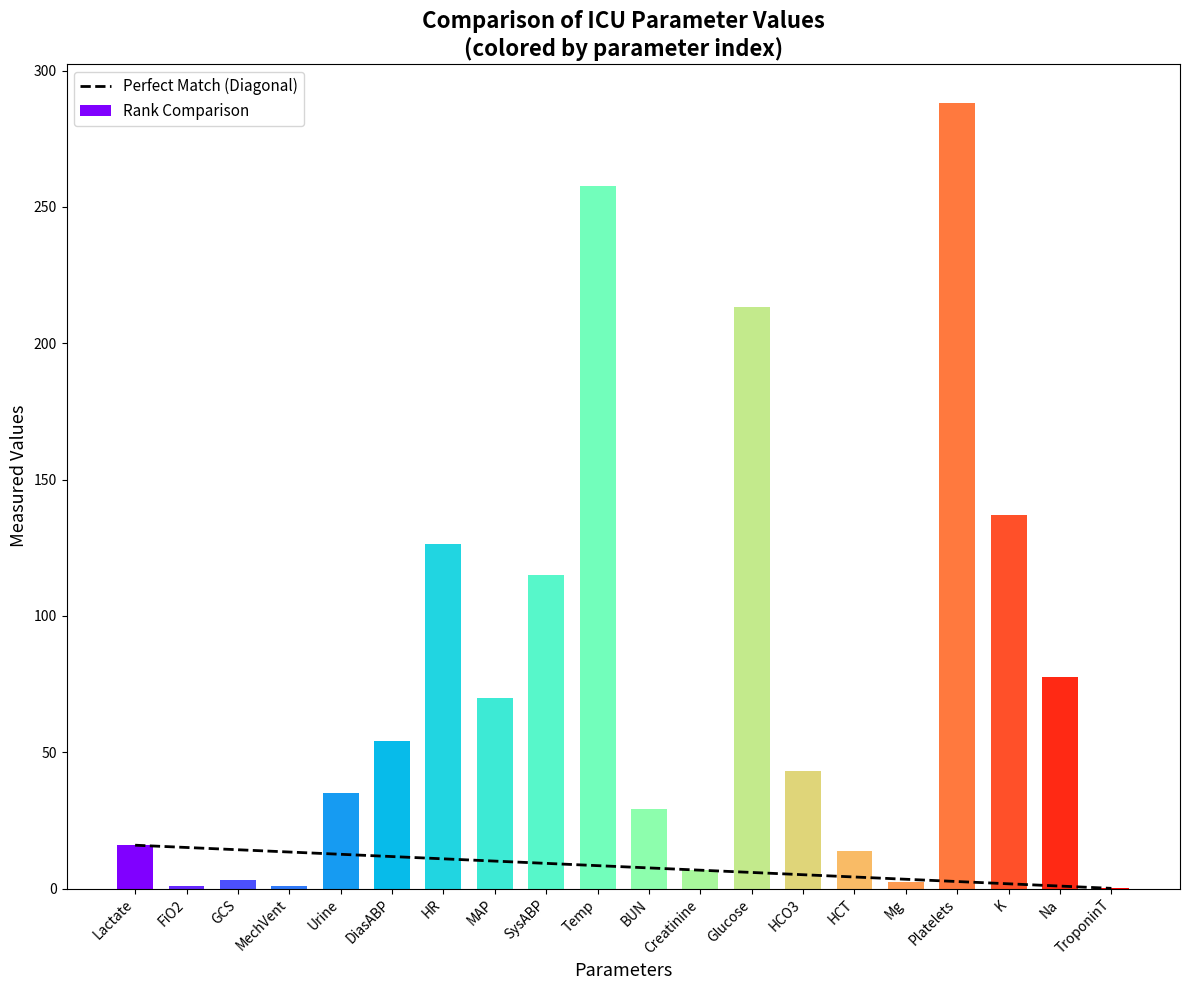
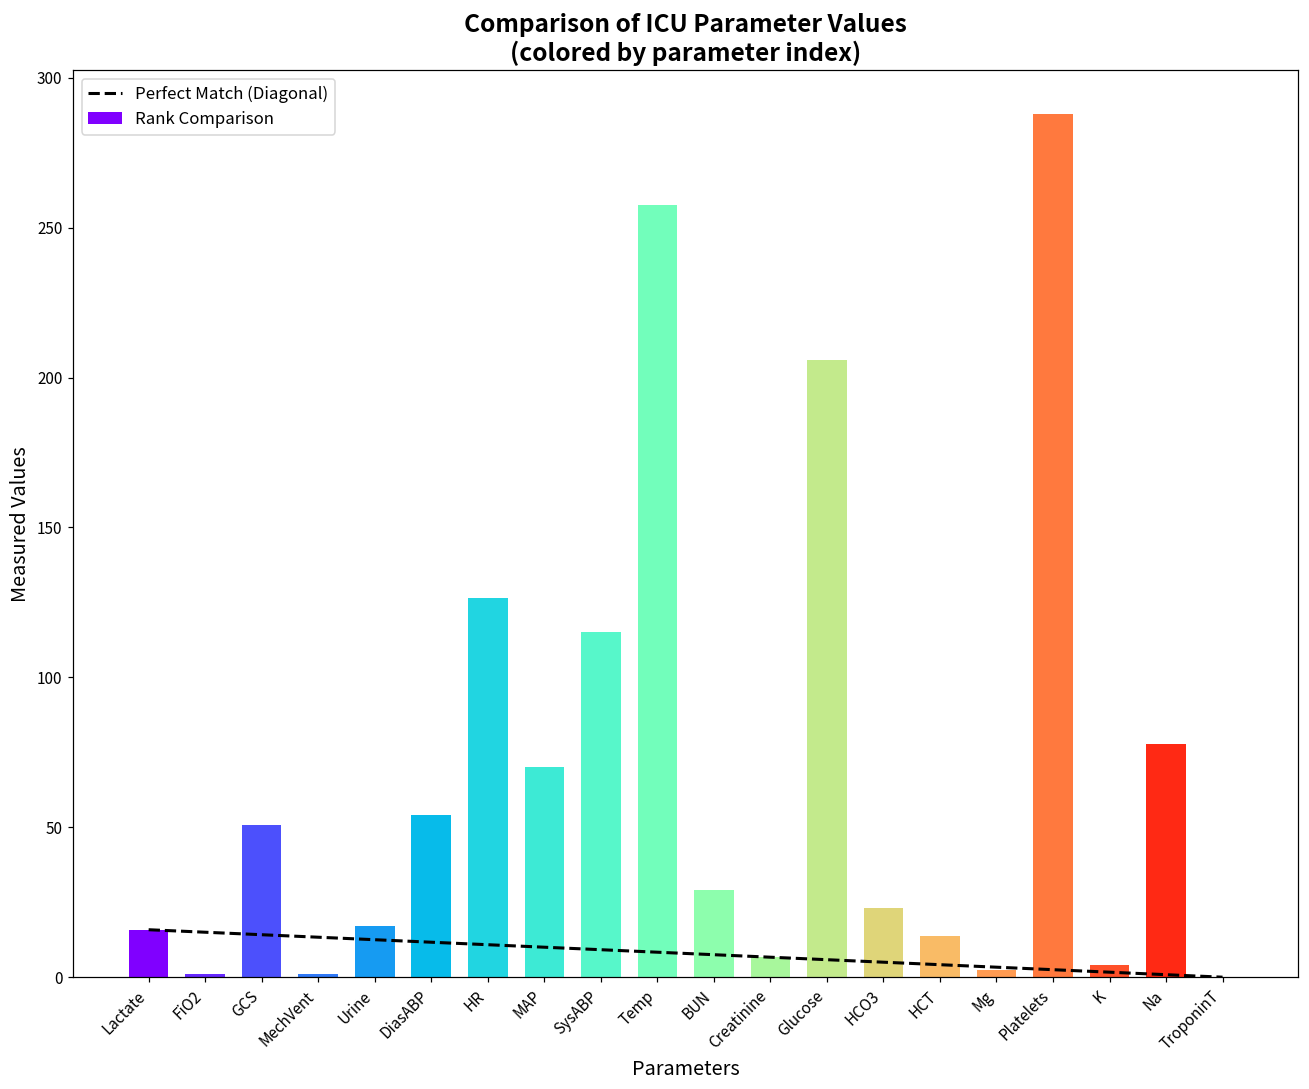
  {
    "Perfect Match (Diagonal)": {
      "Lactate": 16,
      "TroponinT": 0
    },
    "Rank Comparison": {
      "Lactate": 16,
      "FiO2": 1,
-     "GCS": 3,
+     "GCS": 51,
      "MechVent": 1,
-     "Urine": 35,
+     "Urine": 17,
      "DiasABP": 54,
      "HR": 127,
      "MAP": 70,
      "SysABP": 115,
      "Temp": 258,
      "BUN": 29,
      "Creatinine": 7,
-     "Glucose": 213,
-     "HCO3": 43,
+     "Glucose": 206,
+     "HCO3": 23,
      "HCT": 14,
      "Mg": 3,
      "Platelets": 288,
-     "K": 137,
+     "K": 4,
      "Na": 78
    }
  }
